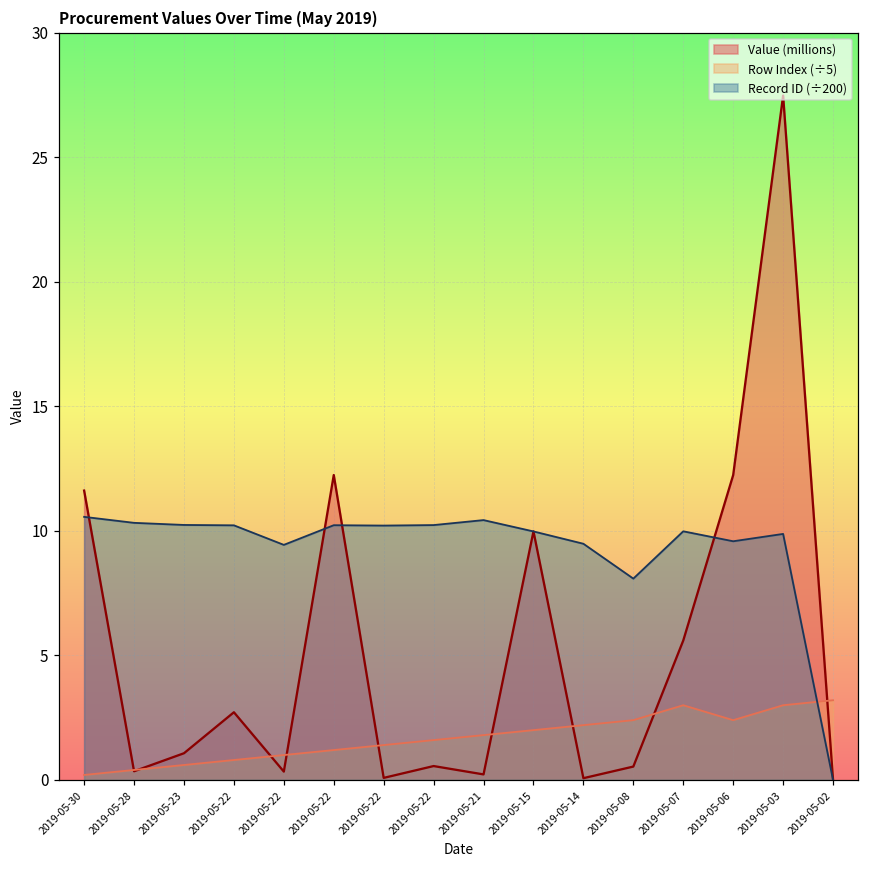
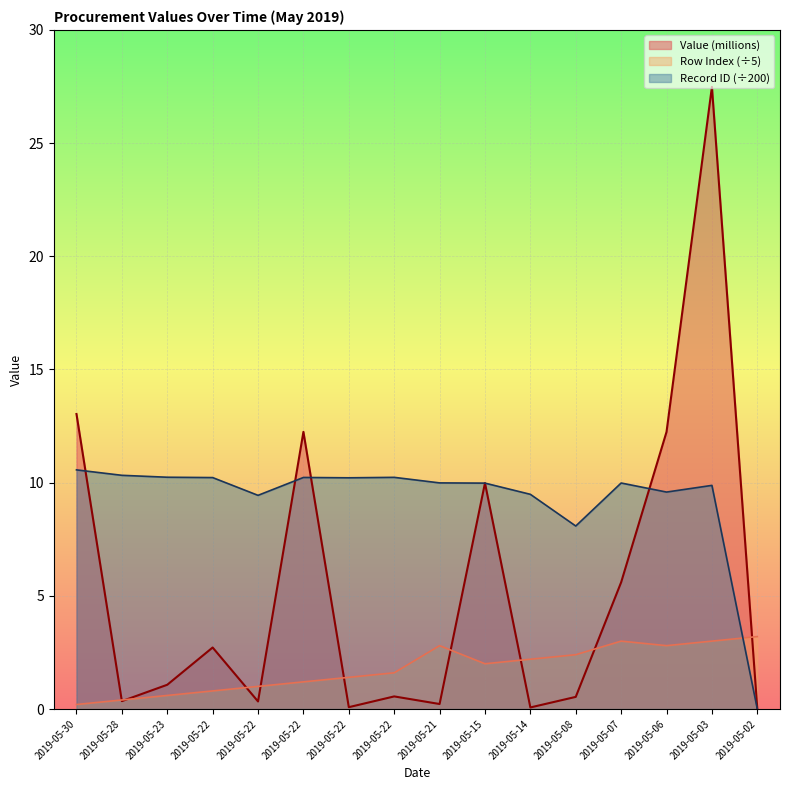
  {
    "Value (millions)": {
-     "2019-05-30": 11.6,
+     "2019-05-30": 13.0,
      "2019-05-23": 1.1,
      "2019-05-21": 0.2,
      "2019-05-14": 0.1,
      "2019-05-08": 0.5,
      "2019-05-07": 5.6,
      "2019-05-06": 12.2
    },
    "Row Index (÷5)": {
      "2019-05-30": 0.2,
      "2019-05-23": 0.6,
-     "2019-05-21": 1.8,
+     "2019-05-21": 2.8,
      "2019-05-15": 2.0,
      "2019-05-14": 2.2,
      "2019-05-08": 2.4,
      "2019-05-07": 3.0,
-     "2019-05-06": 2.4,
+     "2019-05-06": 2.8,
      "2019-05-03": 3.0,
      "2019-05-02": 3.2
    },
    "Record ID (÷200)": {
      "2019-05-30": 10.6,
      "2019-05-28": 10.3,
      "2019-05-23": 10.2,
-     "2019-05-21": 10.4,
+     "2019-05-21": 10.0,
      "2019-05-14": 9.5,
      "2019-05-08": 8.1,
      "2019-05-07": 10.0,
      "2019-05-06": 9.6,
      "2019-05-03": 9.9
    }
  }
